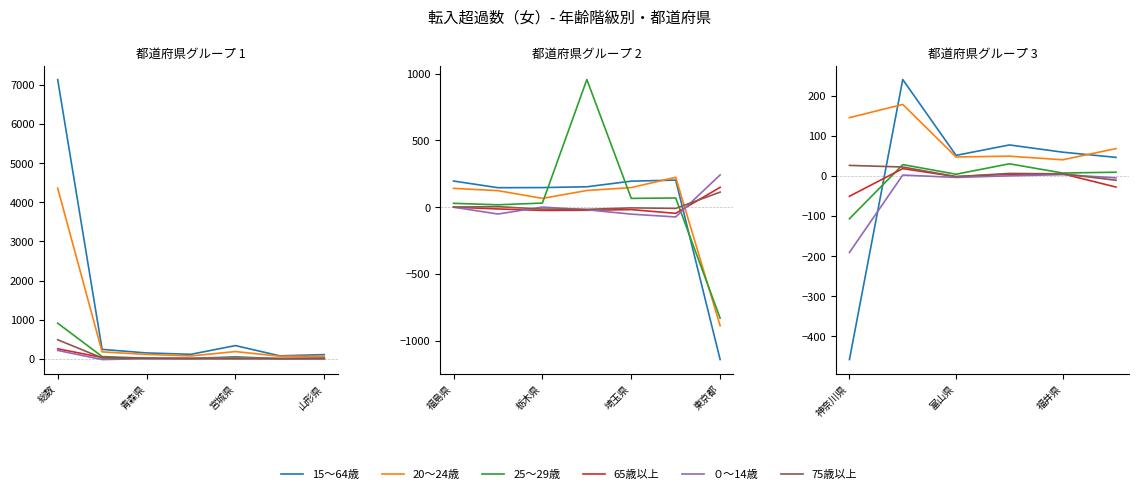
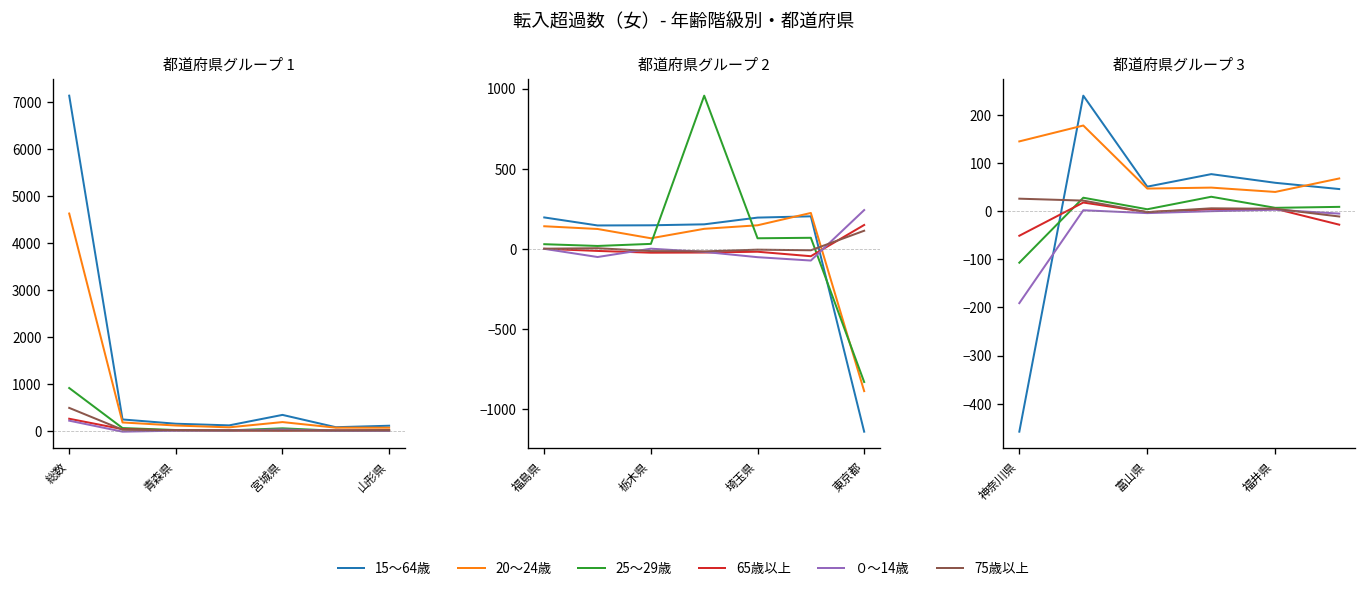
  {
    "都道府県グループ 1": {
      "15～64歳": {
        "総数": 7100,
        "宮城県": 300
      },
      "20～24歳": {
-       "総数": 4400,
+       "総数": 4600,
        "宮城県": 200
      },
      "25～29歳": {
        "総数": 900
      },
      "75歳以上": {
        "総数": 500
      }
    },
    "都道府県グループ 2": {
      "15～64歳": {
        "福島県": 200,
        "栃木県": 150,
        "埼玉県": 200,
        "東京都": -1140
      },
      "20～24歳": {
        "福島県": 140,
        "栃木県": 70,
        "埼玉県": 150,
        "東京都": -890
      },
      "25～29歳": {
        "福島県": 30,
        "栃木県": 30,
        "埼玉県": 70,
        "東京都": -830
      },
      "65歳以上": {
        "東京都": 150
      },
      "０～14歳": {
        "埼玉県": -50,
        "東京都": 240
      },
      "75歳以上": {
        "東京都": 110
      }
    },
    "都道府県グループ 3": {
      "15～64歳": {
        "神奈川県": -460,
        "福井県": 60
      },
      "20～24歳": {
        "神奈川県": 150,
        "福井県": 40
      },
      "25～29歳": {
        "神奈川県": -110
      },
      "65歳以上": {
        "神奈川県": -50
      },
      "０～14歳": {
        "神奈川県": -190
      },
      "75歳以上": {
        "神奈川県": 30
      }
    }
  }
